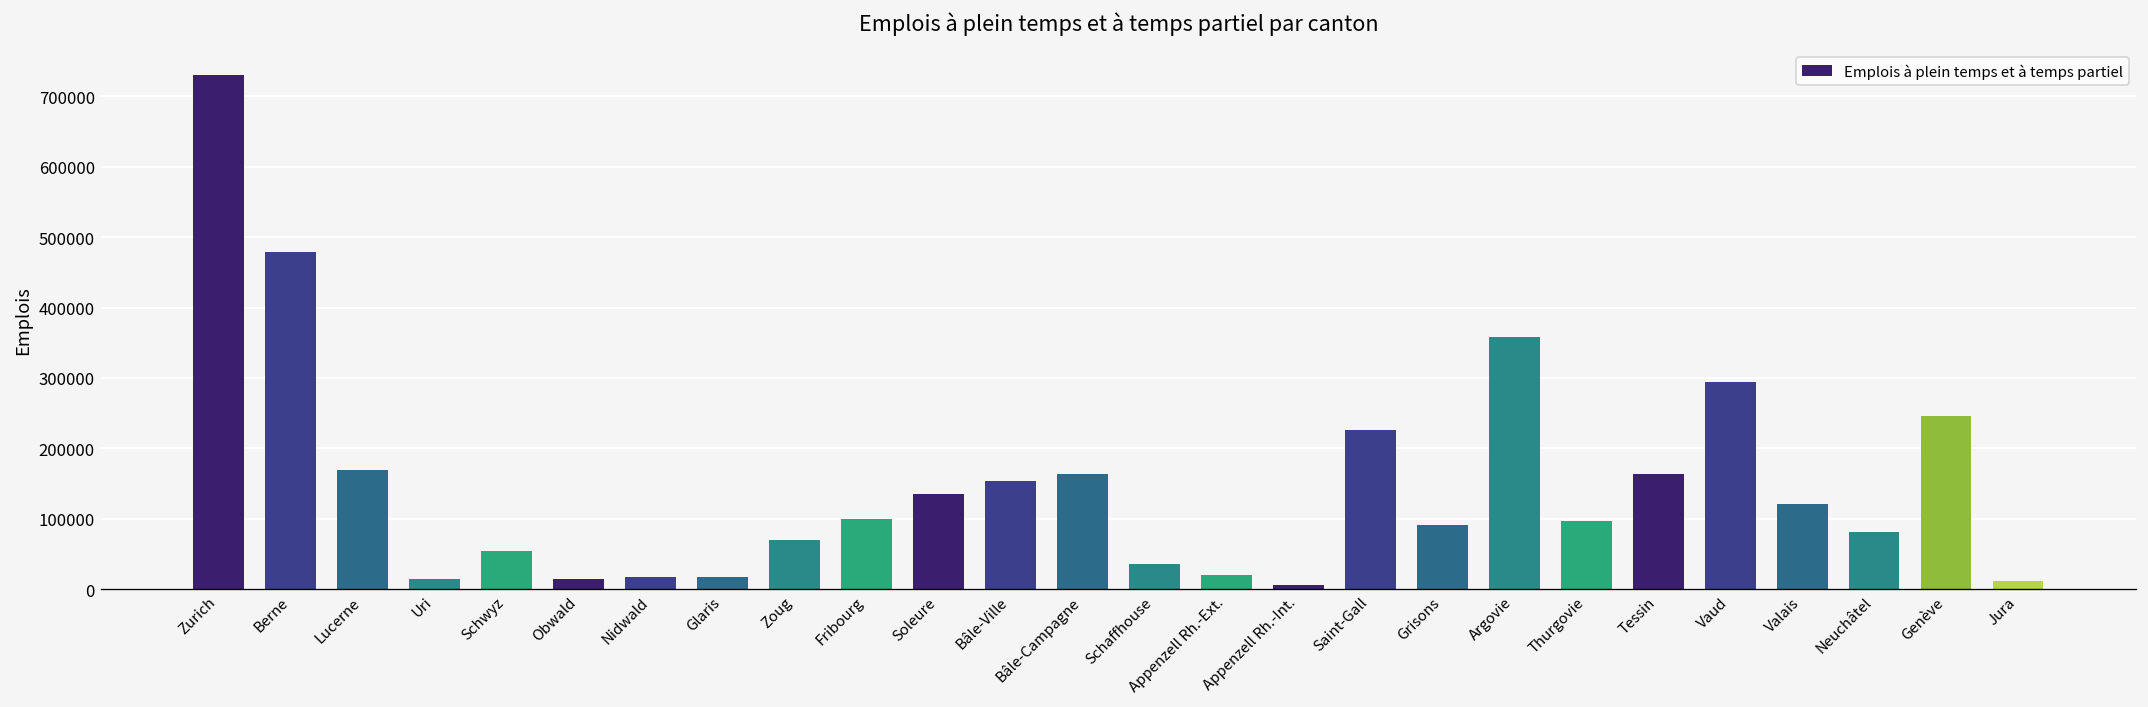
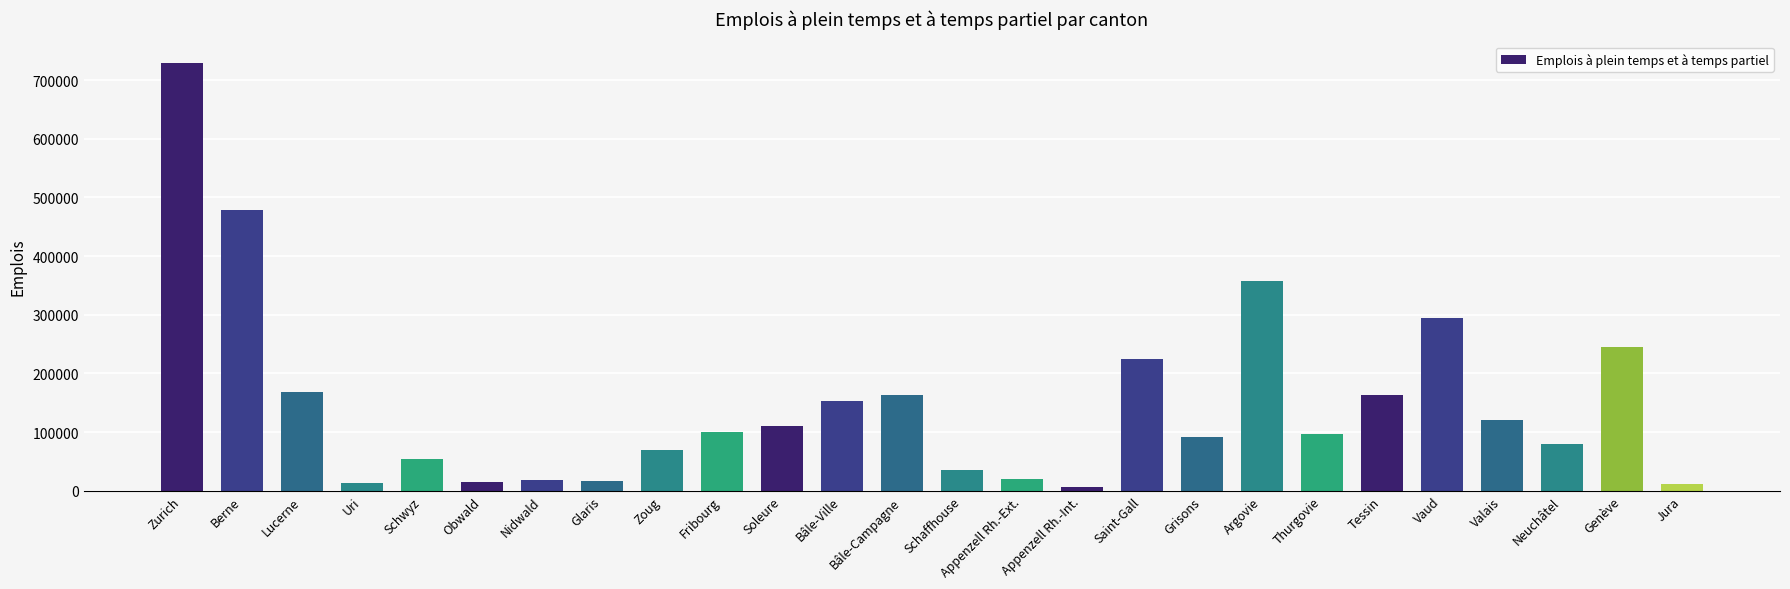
  {
    "Zurich": 730000,
    "Berne": 480000,
    "Lucerne": 170000,
    "Uri": 10000,
    "Schwyz": 50000,
    "Obwald": 10000,
    "Nidwald": 20000,
    "Glaris": 20000,
    "Zoug": 70000,
    "Fribourg": 100000,
-   "Soleure": 140000,
+   "Soleure": 110000,
    "Bâle-Ville": 150000,
    "Bâle-Campagne": 160000,
    "Schaffhouse": 40000,
    "Appenzell Rh.-Ext.": 20000,
    "Appenzell Rh.-Int.": 10000,
    "Saint-Gall": 230000,
    "Grisons": 90000,
    "Argovie": 360000,
    "Thurgovie": 100000,
    "Tessin": 160000,
    "Vaud": 290000,
    "Valais": 120000,
    "Neuchâtel": 80000,
    "Genève": 250000,
    "Jura": 10000
  }
